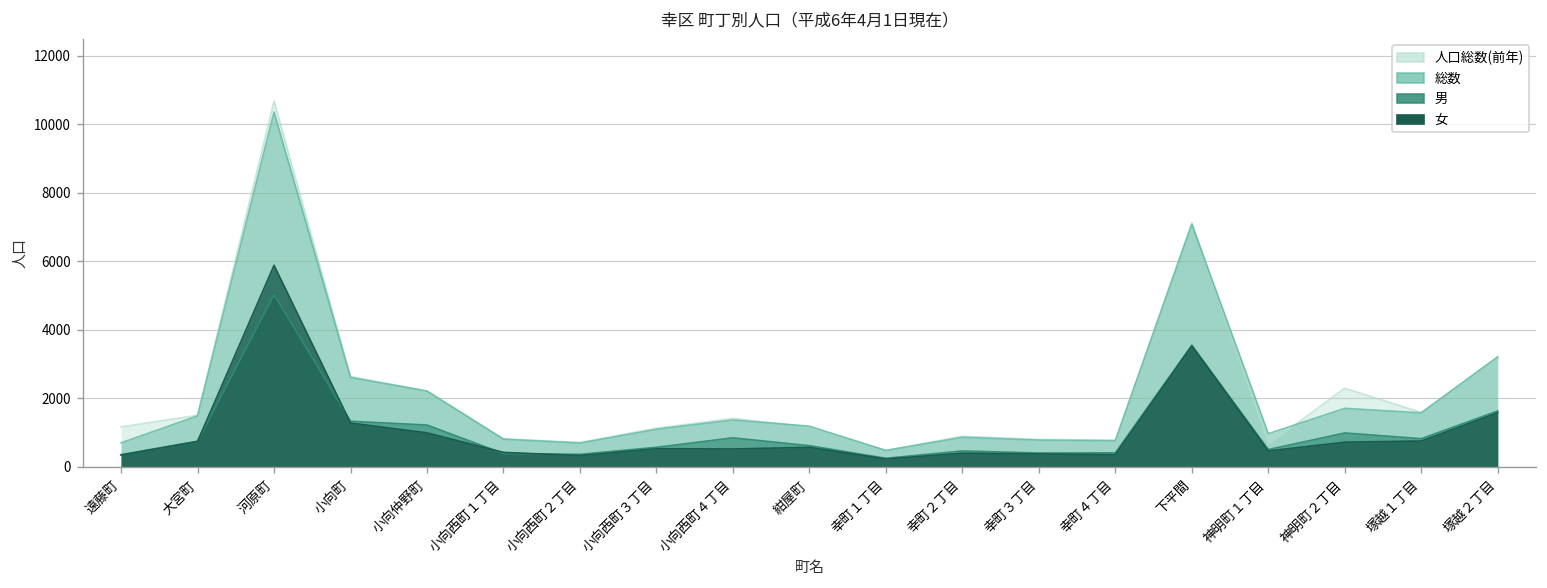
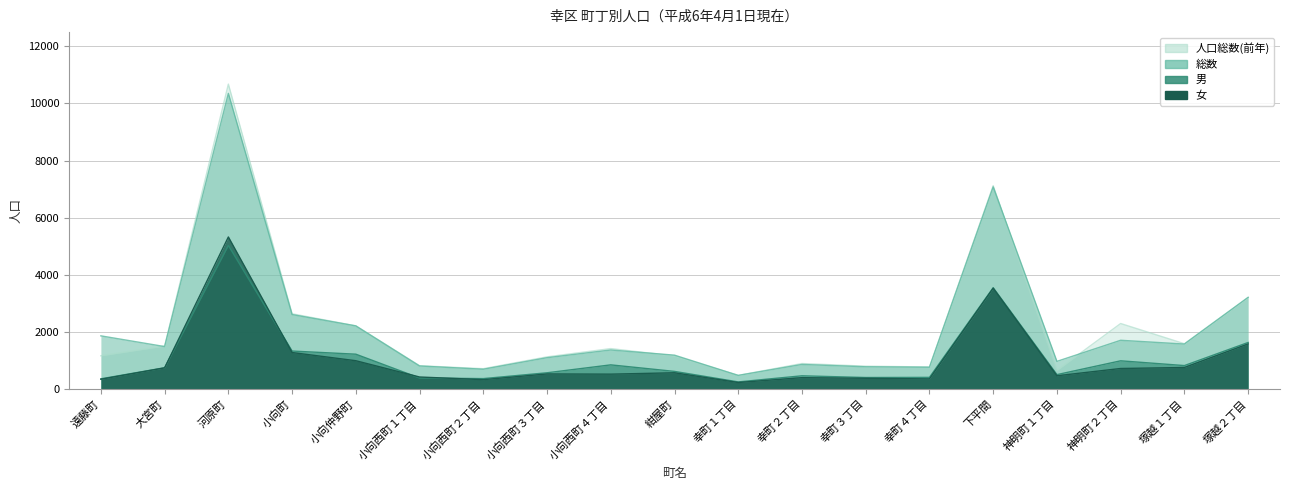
  {
    "人口総数(前年)": {
      "遠藤町": 1200,
      "河原町": 10700,
      "神明町１丁目": 700,
      "神明町２丁目": 2300
    },
    "総数": {
-     "遠藤町": 700,
+     "遠藤町": 1900,
      "河原町": 10400,
      "神明町１丁目": 1000,
      "神明町２丁目": 1700
    },
    "男": {
      "河原町": 5000,
      "小向仲野町": 1200,
      "小向西町４丁目": 800,
      "神明町２丁目": 1000
    },
    "女": {
-     "河原町": 5900,
+     "河原町": 5300,
      "小向仲野町": 1000,
      "小向西町４丁目": 500,
      "神明町２丁目": 700
    }
  }
